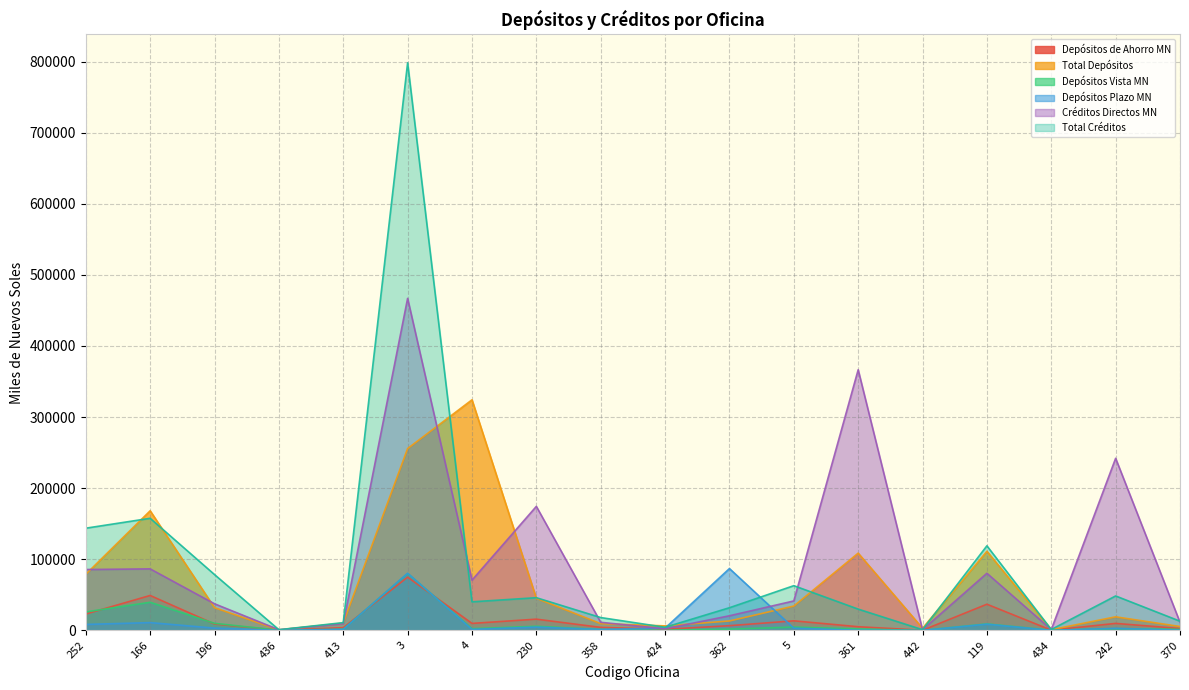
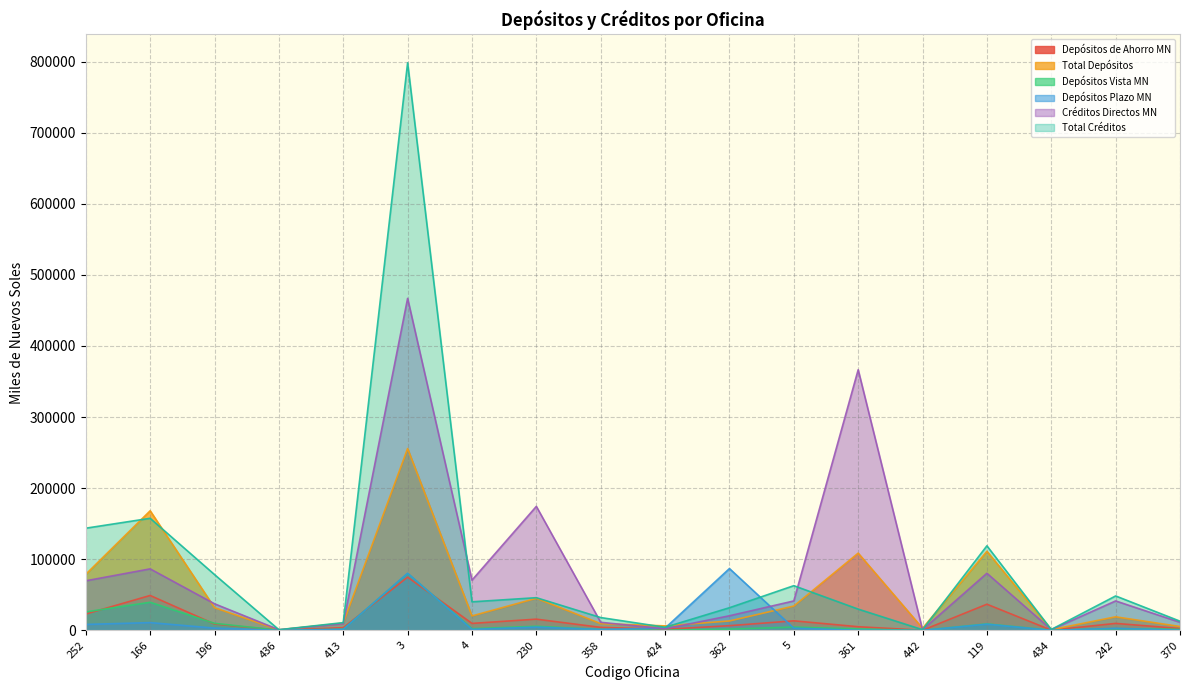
  {
    "Depósitos de Ahorro MN": {
      "166": 50000,
      "3": 70000,
      "4": 10000,
      "230": 20000,
      "362": 10000,
      "5": 10000,
      "119": 40000,
      "242": 10000
    },
    "Total Depósitos": {
      "252": 80000,
      "166": 170000,
      "196": 30000,
      "3": 260000,
-     "4": 320000,
+     "4": 20000,
      "362": 10000,
      "5": 30000,
      "361": 110000,
      "119": 110000,
      "242": 20000
    },
    "Depósitos Plazo MN": {
      "252": 10000,
      "166": 10000,
      "196": 0,
      "362": 90000
    },
    "Créditos Directos MN": {
-     "252": 90000,
+     "252": 70000,
      "166": 90000,
      "196": 40000,
      "3": 470000,
      "4": 70000,
      "230": 170000,
      "362": 20000,
      "5": 40000,
      "361": 370000,
      "119": 80000,
-     "242": 240000
+     "242": 40000
    }
  }
